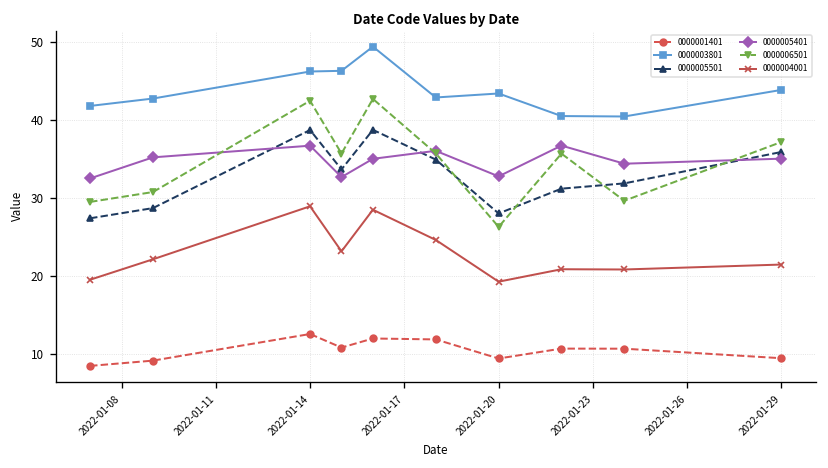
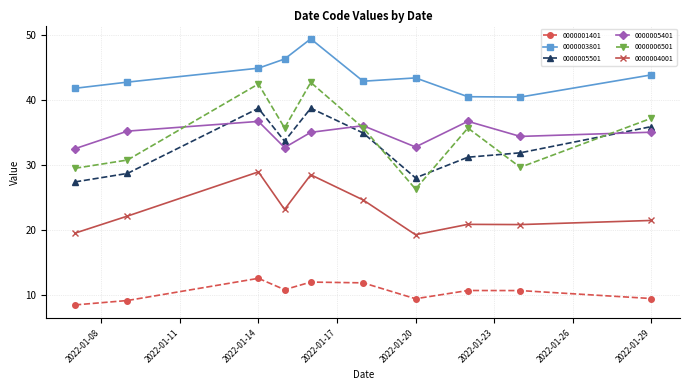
  {
    "0000003801": {
-     "2022-01-14": 46,
+     "2022-01-14": 45,
      "2022-01-20": 43,
      "2022-01-29": 44
    },
    "0000005501": {
      "2022-01-14": 39,
      "2022-01-20": 28,
      "2022-01-29": 36
    },
    "0000005401": {
      "2022-01-14": 37,
      "2022-01-20": 33,
      "2022-01-29": 35
    },
    "0000006501": {
      "2022-01-14": 42,
      "2022-01-20": 26,
      "2022-01-29": 37
    }
  }
